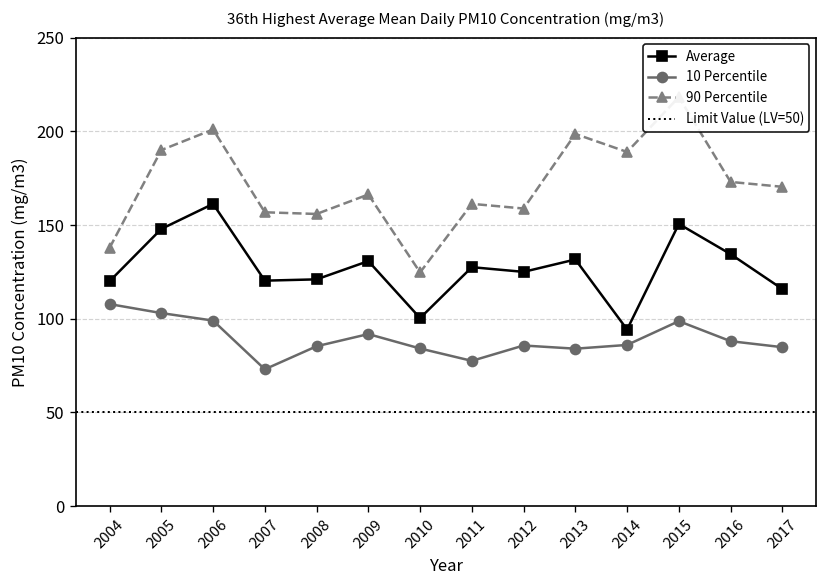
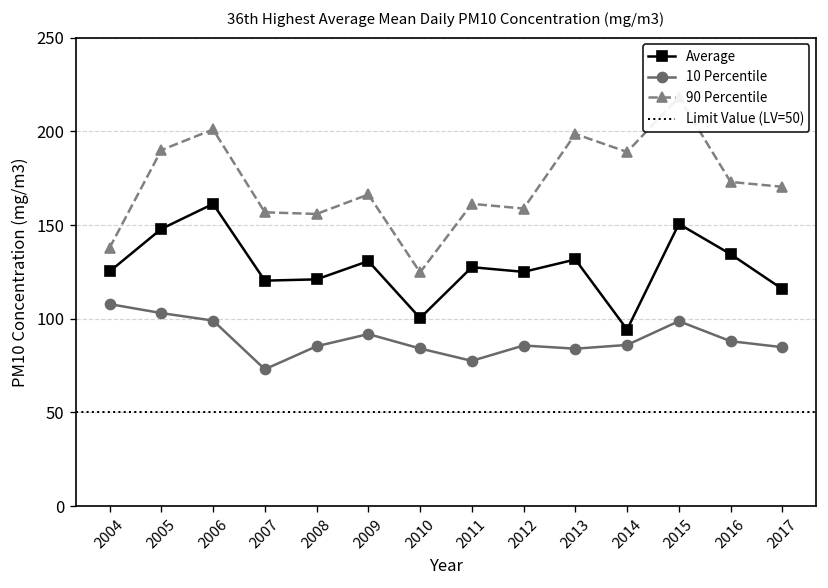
  {
    "Average": {
-     "2004": 120,
+     "2004": 125,
      "2005": 148,
      "2006": 161,
      "2007": 120,
      "2008": 121,
      "2009": 131,
      "2010": 100,
      "2011": 128,
      "2012": 125,
      "2013": 132,
      "2014": 94,
      "2015": 151,
      "2016": 134,
      "2017": 116
    }
  }
